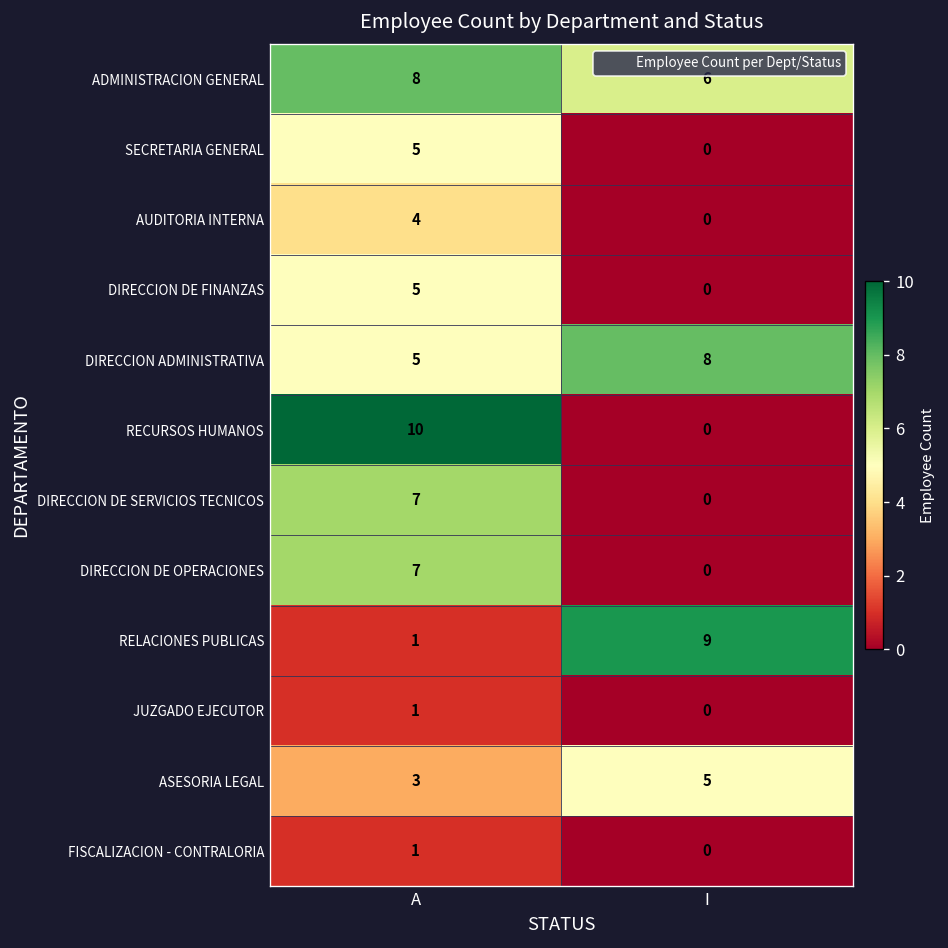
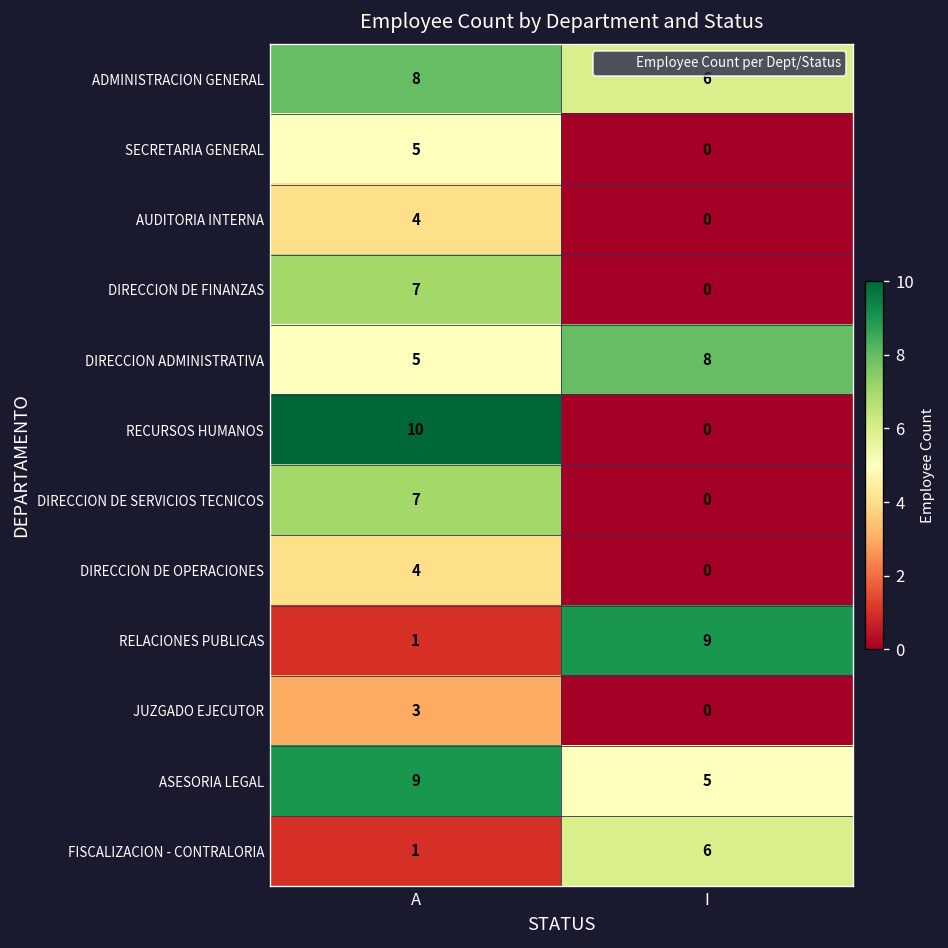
  {
    "ADMINISTRACION GENERAL": {
      "A": 8
    },
    "SECRETARIA GENERAL": {
      "A": 5,
      "I": 0
    },
    "AUDITORIA INTERNA": {
      "A": 4,
      "I": 0
    },
    "DIRECCION DE FINANZAS": {
-     "A": 5,
+     "A": 7,
      "I": 0
    },
    "DIRECCION ADMINISTRATIVA": {
      "A": 5,
      "I": 8
    },
    "RECURSOS HUMANOS": {
      "A": 10,
      "I": 0
    },
    "DIRECCION DE SERVICIOS TECNICOS": {
      "A": 7,
      "I": 0
    },
    "DIRECCION DE OPERACIONES": {
-     "A": 7,
+     "A": 4,
      "I": 0
    },
    "RELACIONES PUBLICAS": {
      "A": 1,
      "I": 9
    },
    "JUZGADO EJECUTOR": {
-     "A": 1,
+     "A": 3,
      "I": 0
    },
    "ASESORIA LEGAL": {
-     "A": 3,
+     "A": 9,
      "I": 5
    },
    "FISCALIZACION - CONTRALORIA": {
      "A": 1,
-     "I": 0
+     "I": 6
    }
  }
